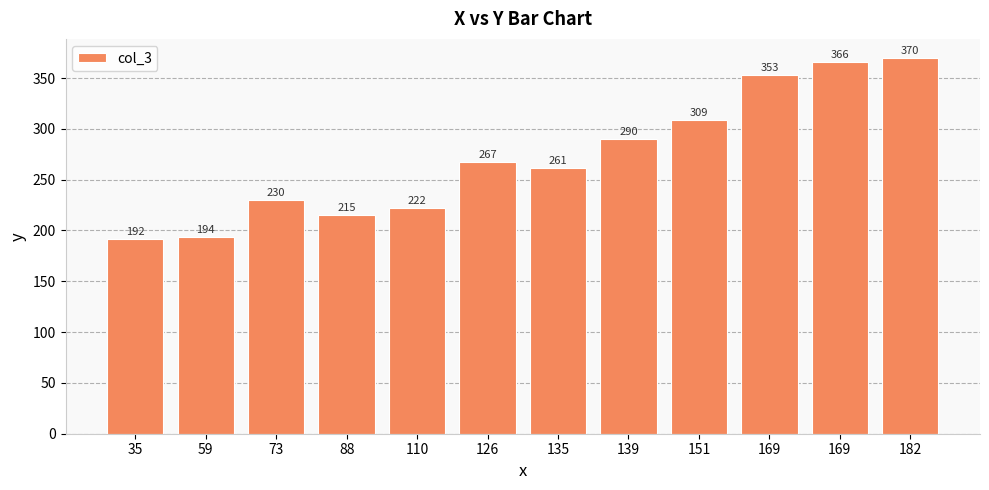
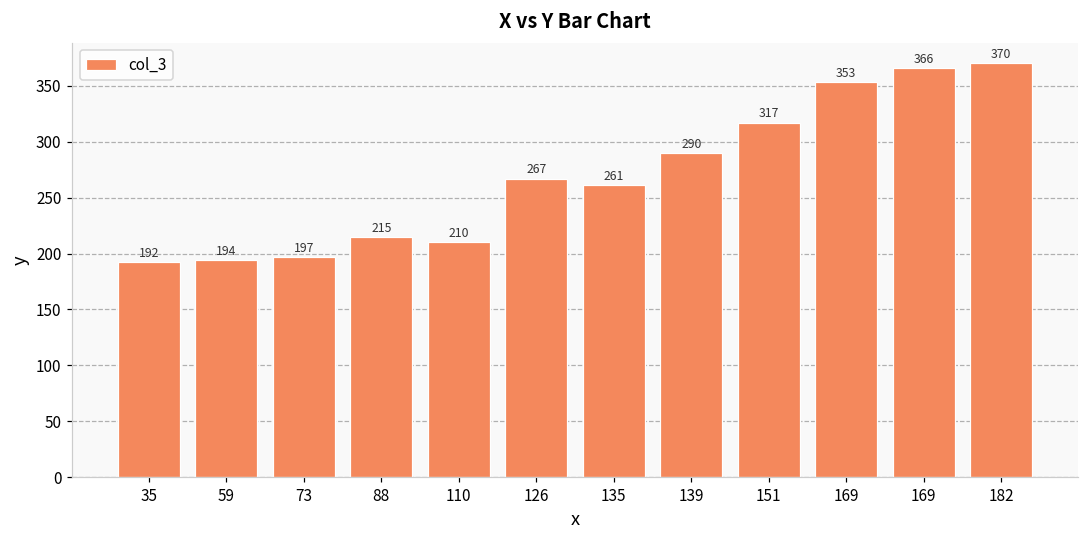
  {
    "35": 192,
    "59": 194,
-   "73": 230,
+   "73": 197,
    "88": 215,
-   "110": 222,
+   "110": 210,
    "126": 267,
    "135": 261,
    "139": 290,
-   "151": 309,
+   "151": 317,
    "182": 370
  }
